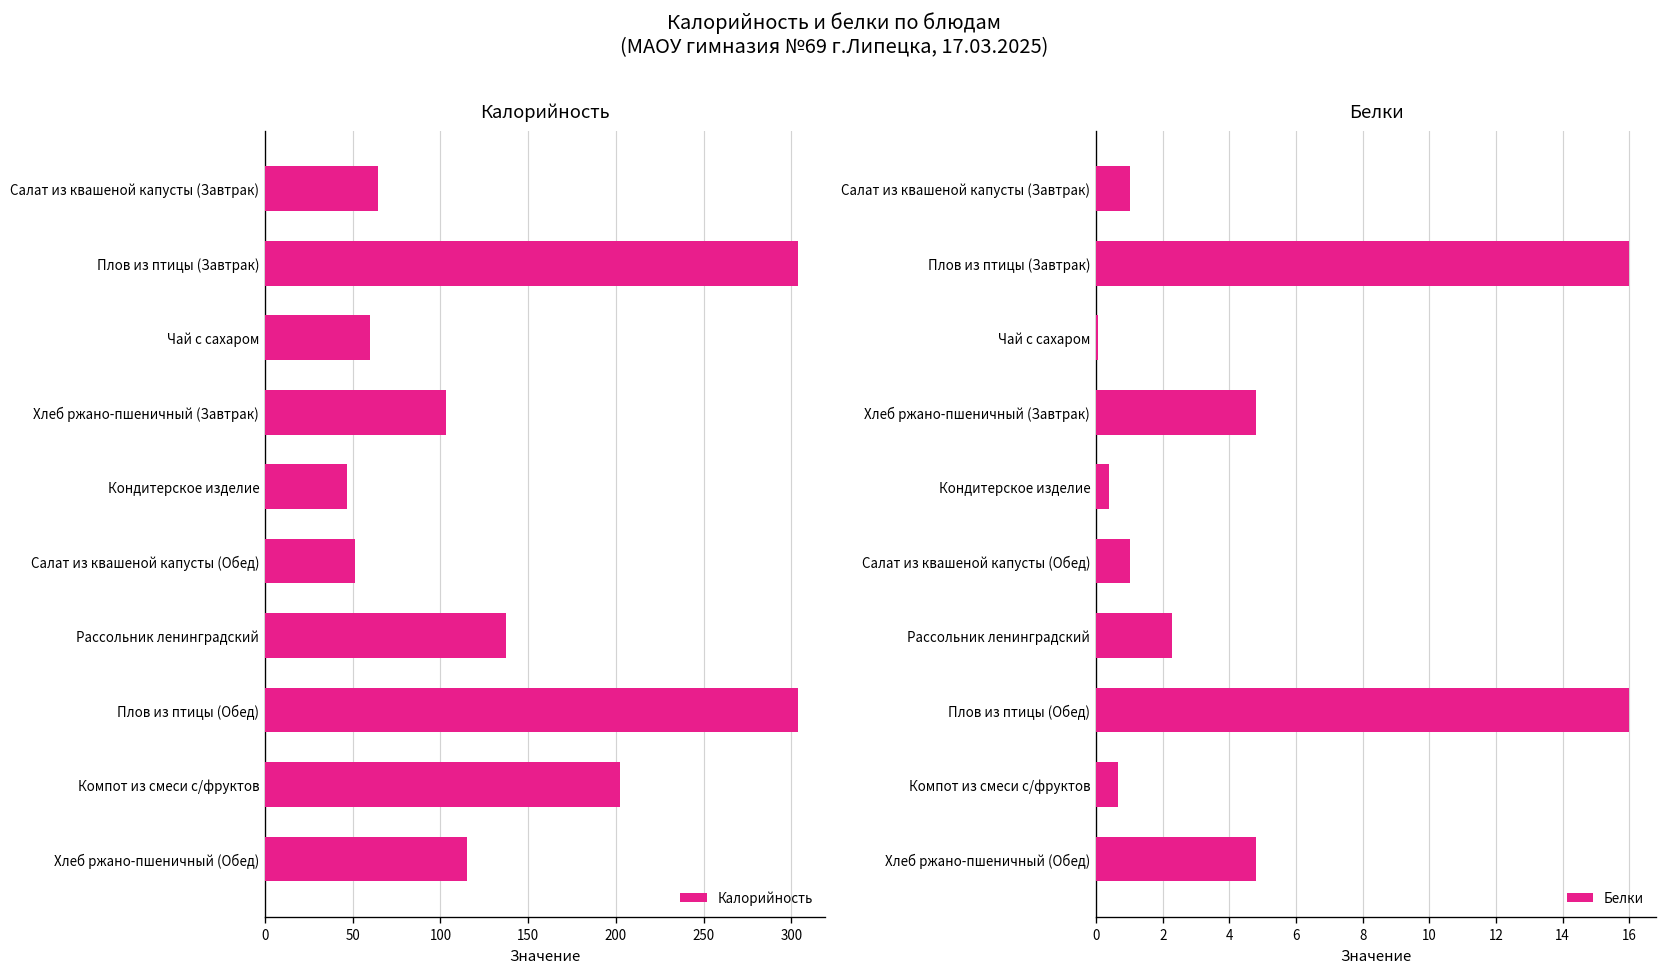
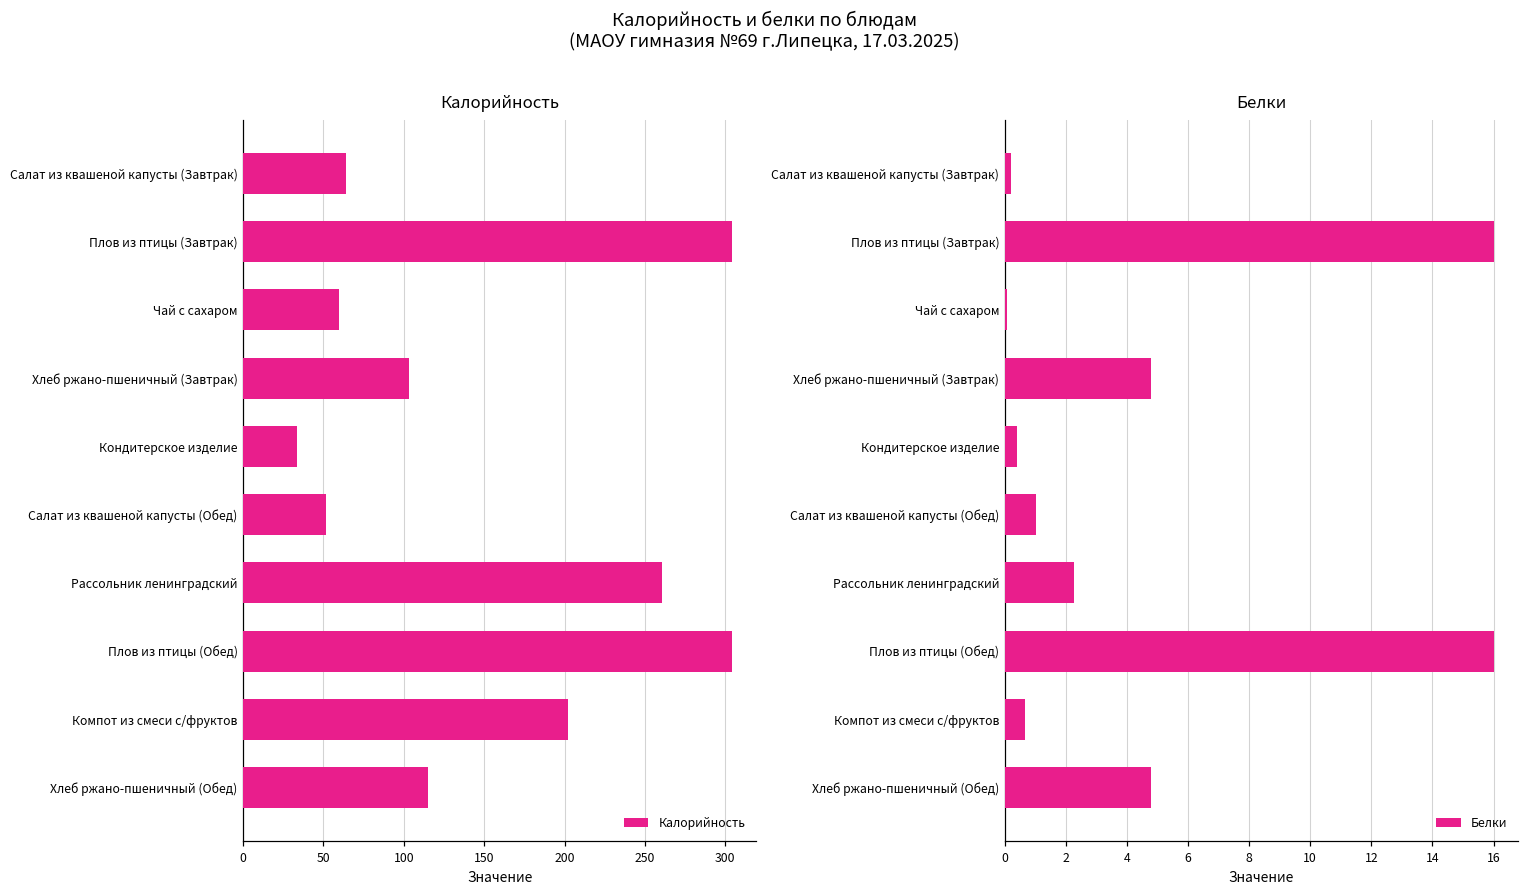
  {
    "Калорийность": {
      "Салат из квашеной капусты (Завтрак)": 64,
      "Плов из птицы (Завтрак)": 304,
      "Чай с сахаром": 60,
      "Хлеб ржано-пшеничный (Завтрак)": 103,
-     "Кондитерское изделие": 47,
+     "Кондитерское изделие": 34,
      "Салат из квашеной капусты (Обед)": 51,
-     "Рассольник ленинградский": 137,
+     "Рассольник ленинградский": 261,
      "Плов из птицы (Обед)": 304,
      "Компот из смеси с/фруктов": 202,
      "Хлеб ржано-пшеничный (Обед)": 115
    },
    "Белки": {
-     "Салат из квашеной капусты (Завтрак)": 1.0,
+     "Салат из квашеной капусты (Завтрак)": 0.2,
      "Плов из птицы (Завтрак)": 16.0,
      "Хлеб ржано-пшеничный (Завтрак)": 4.8,
      "Кондитерское изделие": 0.4,
      "Салат из квашеной капусты (Обед)": 1.0,
      "Рассольник ленинградский": 2.3,
      "Плов из птицы (Обед)": 16.0,
      "Компот из смеси с/фруктов": 0.7,
      "Хлеб ржано-пшеничный (Обед)": 4.8
    }
  }
